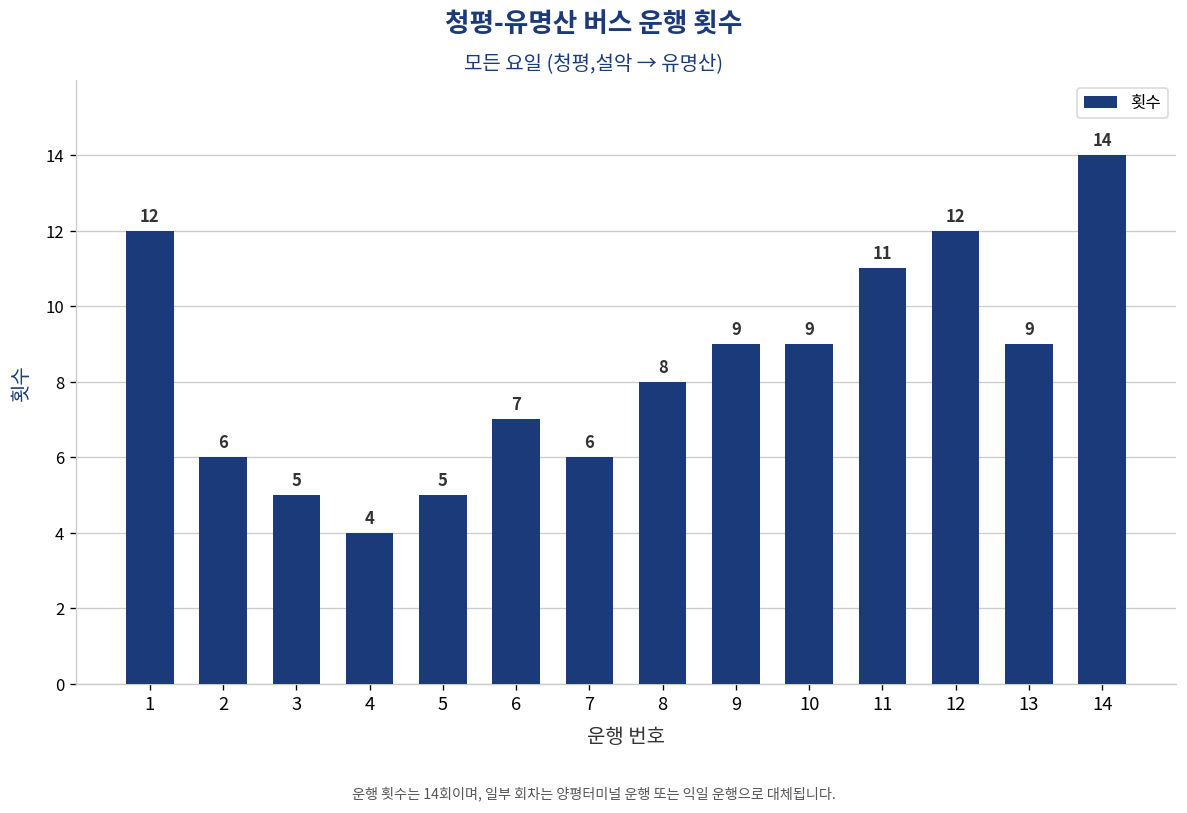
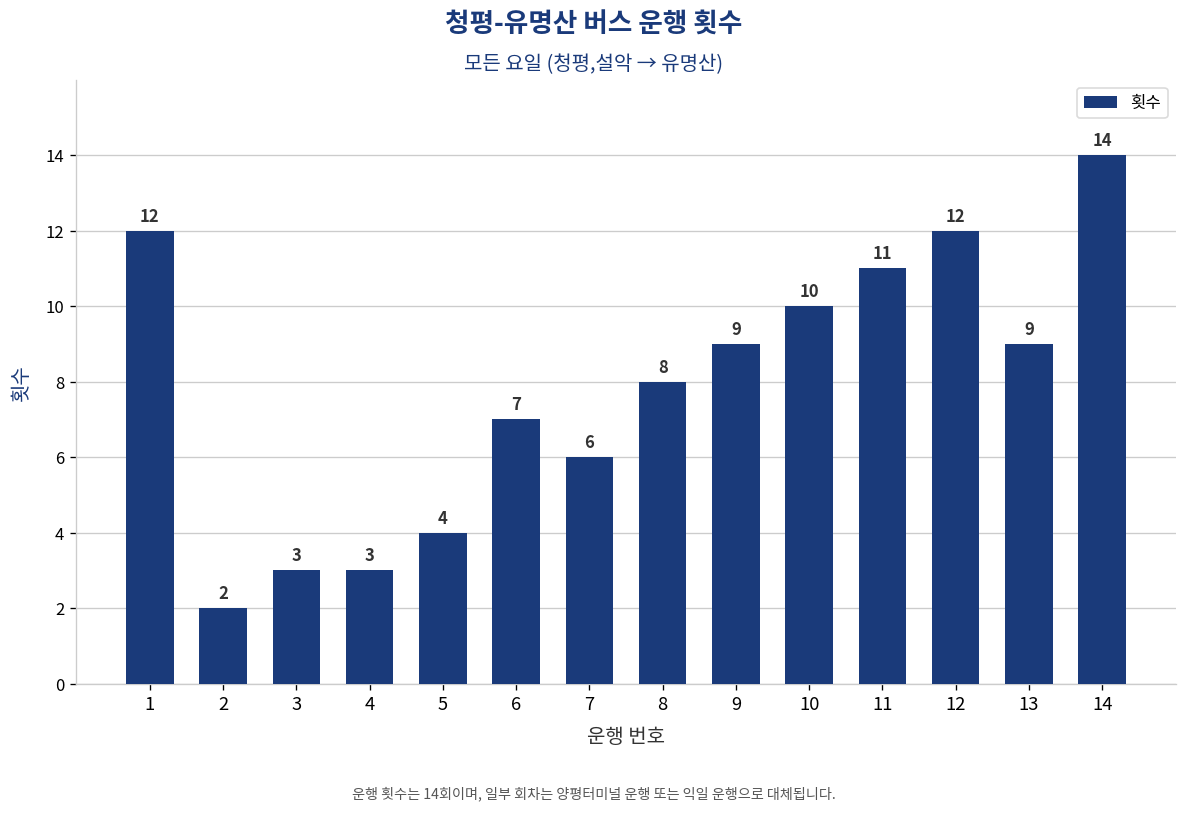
  {
    "1": 12,
-   "2": 6,
-   "3": 5,
-   "4": 4,
-   "5": 5,
+   "2": 2,
+   "3": 3,
+   "4": 3,
+   "5": 4,
    "6": 7,
    "7": 6,
    "8": 8,
    "9": 9,
-   "10": 9,
+   "10": 10,
    "11": 11,
    "12": 12,
    "13": 9,
    "14": 14
  }
